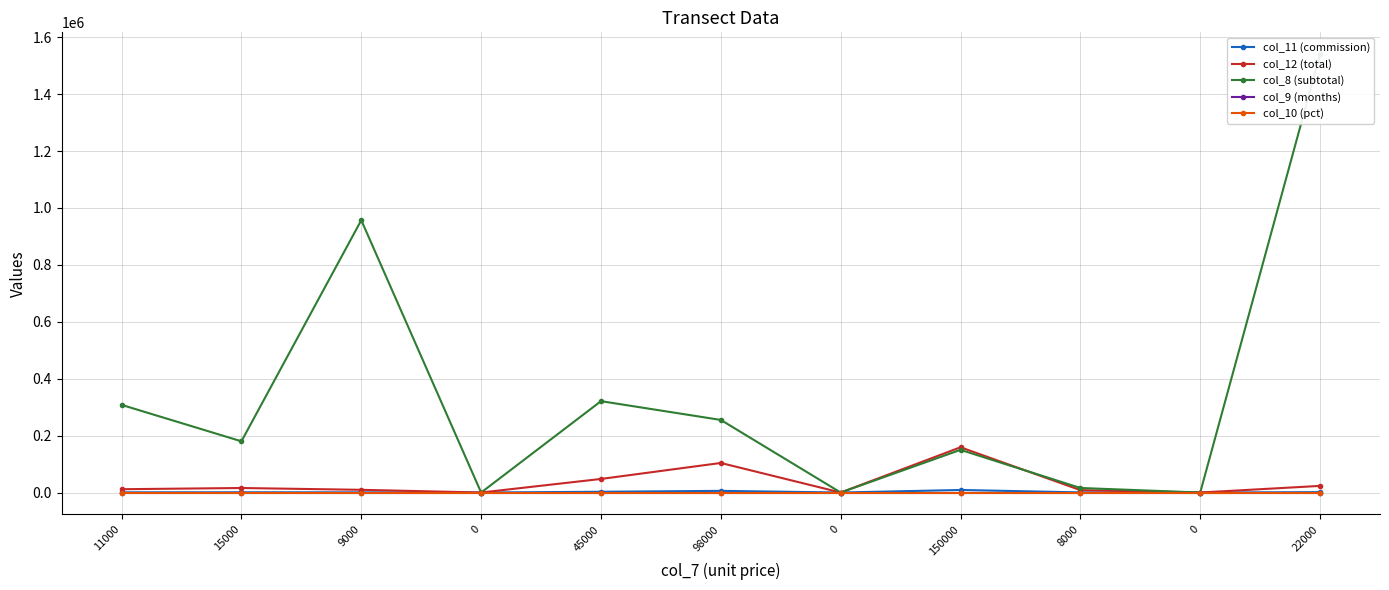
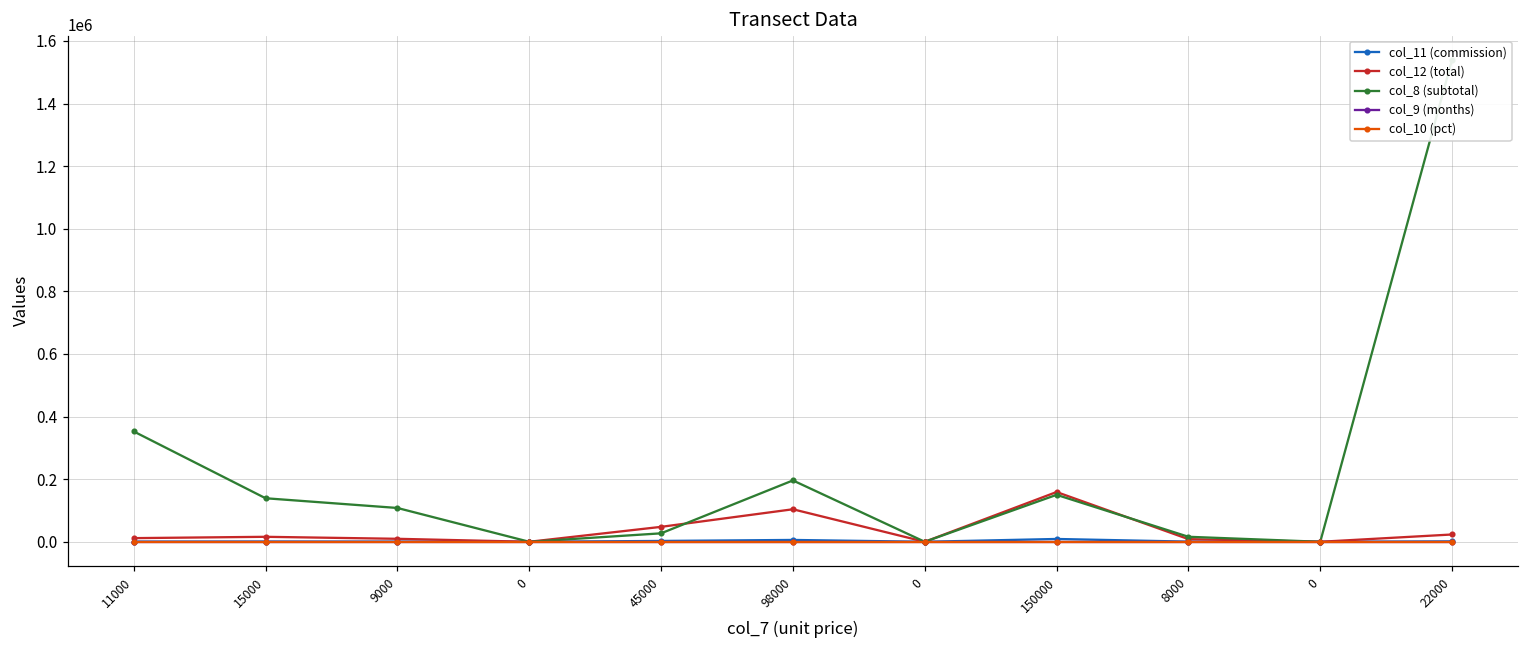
  {
    "col_12 (total)": {
      "11000": 10000,
      "15000": 20000,
      "9000": 10000,
      "45000": 50000,
      "98000": 100000,
      "22000": 20000
    },
    "col_8 (subtotal)": {
-     "11000": 310000,
-     "15000": 180000,
-     "9000": 960000,
-     "45000": 320000,
-     "98000": 260000
+     "11000": 350000,
+     "15000": 140000,
+     "9000": 110000,
+     "45000": 30000,
+     "98000": 200000
    }
  }
